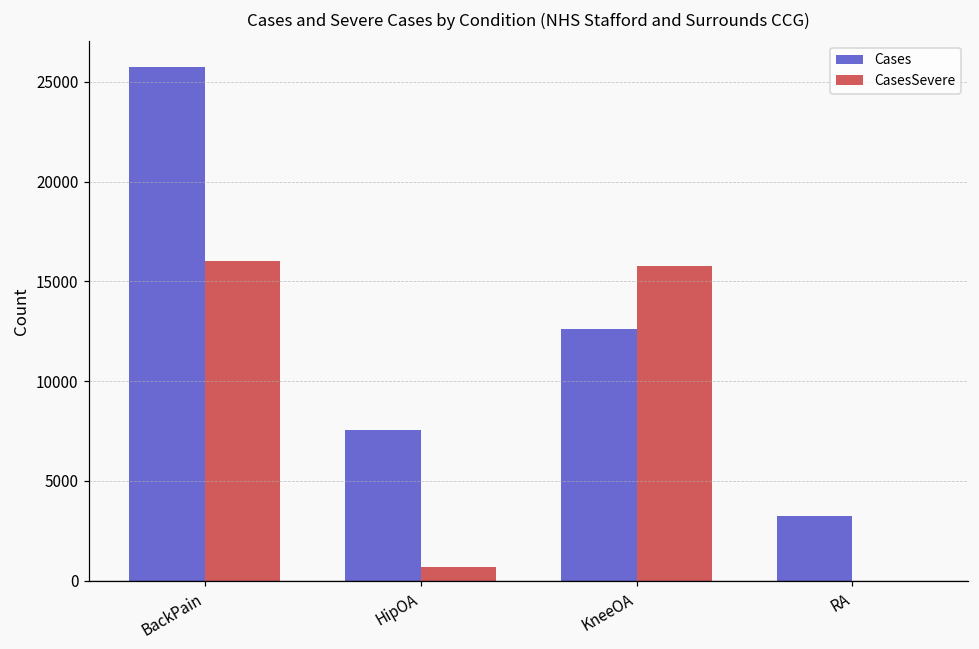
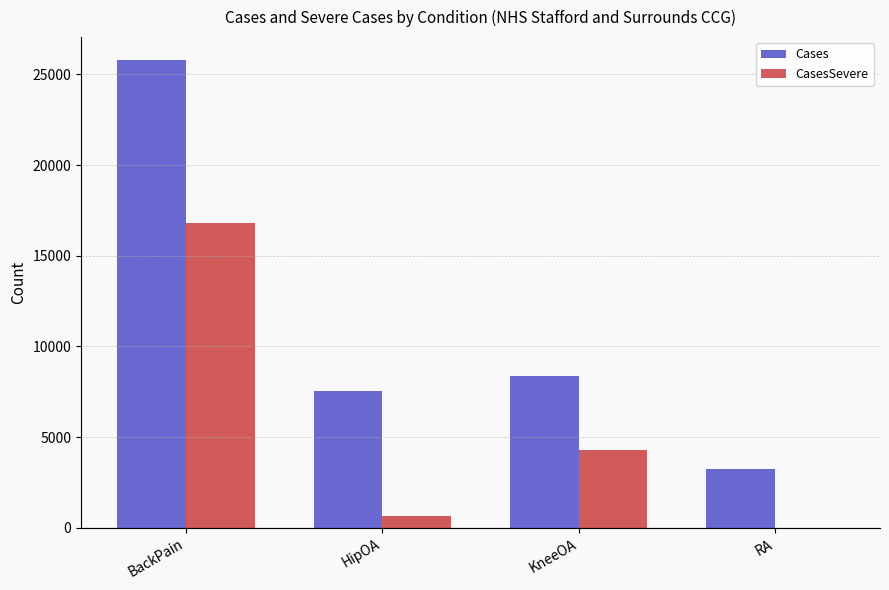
  {
    "Cases": {
      "BackPain": 25800,
      "HipOA": 7500,
-     "KneeOA": 12600,
+     "KneeOA": 8400,
      "RA": 3200
    },
    "CasesSevere": {
-     "BackPain": 16000,
+     "BackPain": 16800,
      "HipOA": 700,
-     "KneeOA": 15800,
+     "KneeOA": 4300,
      "RA": 0
    }
  }
